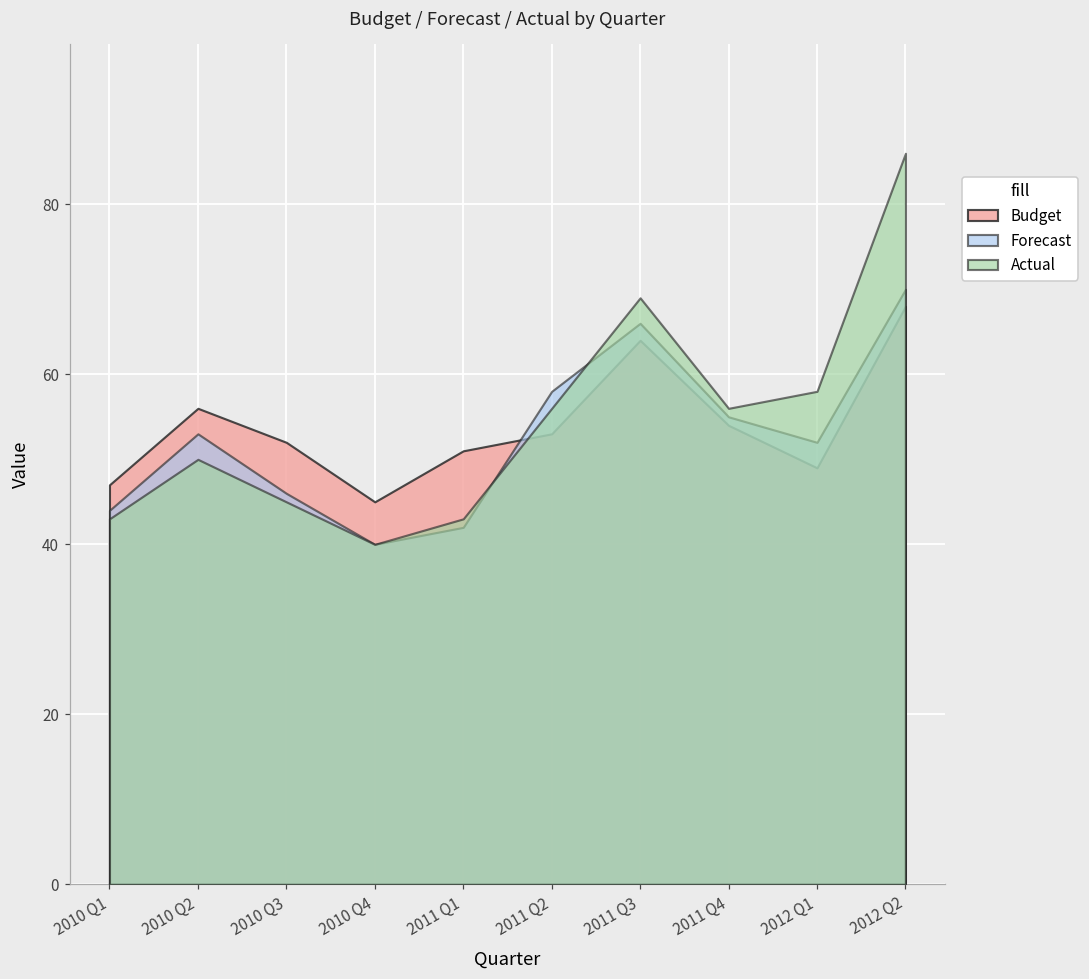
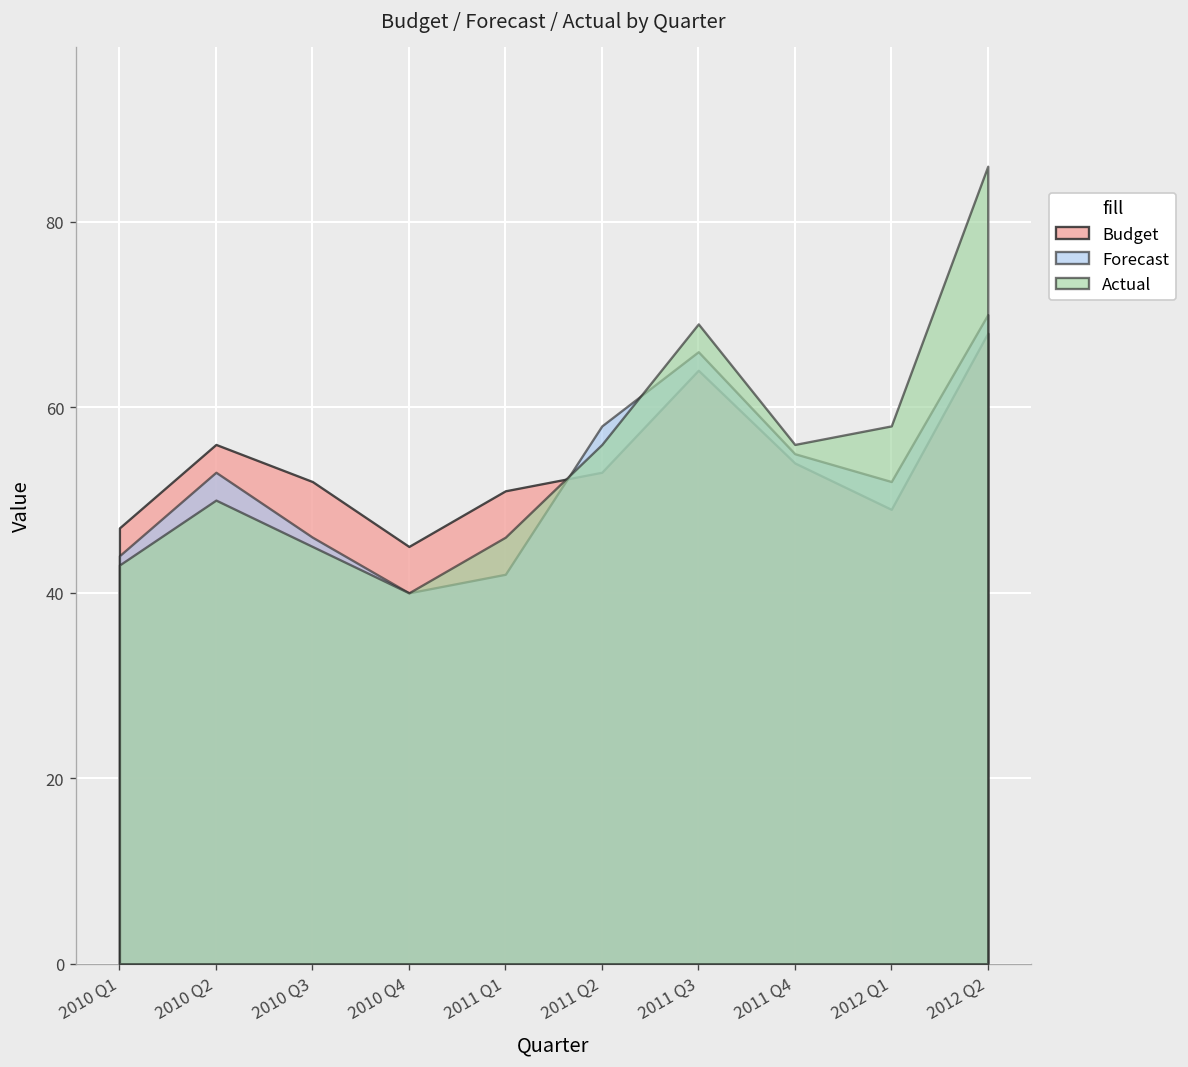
  {
    "Budget": {
      "2010 Q1": 47,
      "2010 Q2": 56,
      "2010 Q3": 52,
      "2010 Q4": 45,
      "2011 Q1": 51,
      "2011 Q2": 53,
      "2011 Q3": 64,
      "2011 Q4": 54,
      "2012 Q1": 49,
      "2012 Q2": 68
    },
    "Forecast": {
      "2010 Q1": 44,
      "2010 Q2": 53,
      "2010 Q3": 46,
      "2011 Q1": 42,
      "2011 Q2": 58,
      "2011 Q3": 66,
      "2011 Q4": 55,
      "2012 Q1": 52,
      "2012 Q2": 70
    },
    "Actual": {
      "2010 Q1": 43,
      "2010 Q2": 50,
      "2010 Q3": 45,
-     "2011 Q1": 43,
+     "2011 Q1": 46,
      "2011 Q2": 56,
      "2011 Q3": 69,
      "2011 Q4": 56,
      "2012 Q1": 58,
      "2012 Q2": 86
    }
  }
